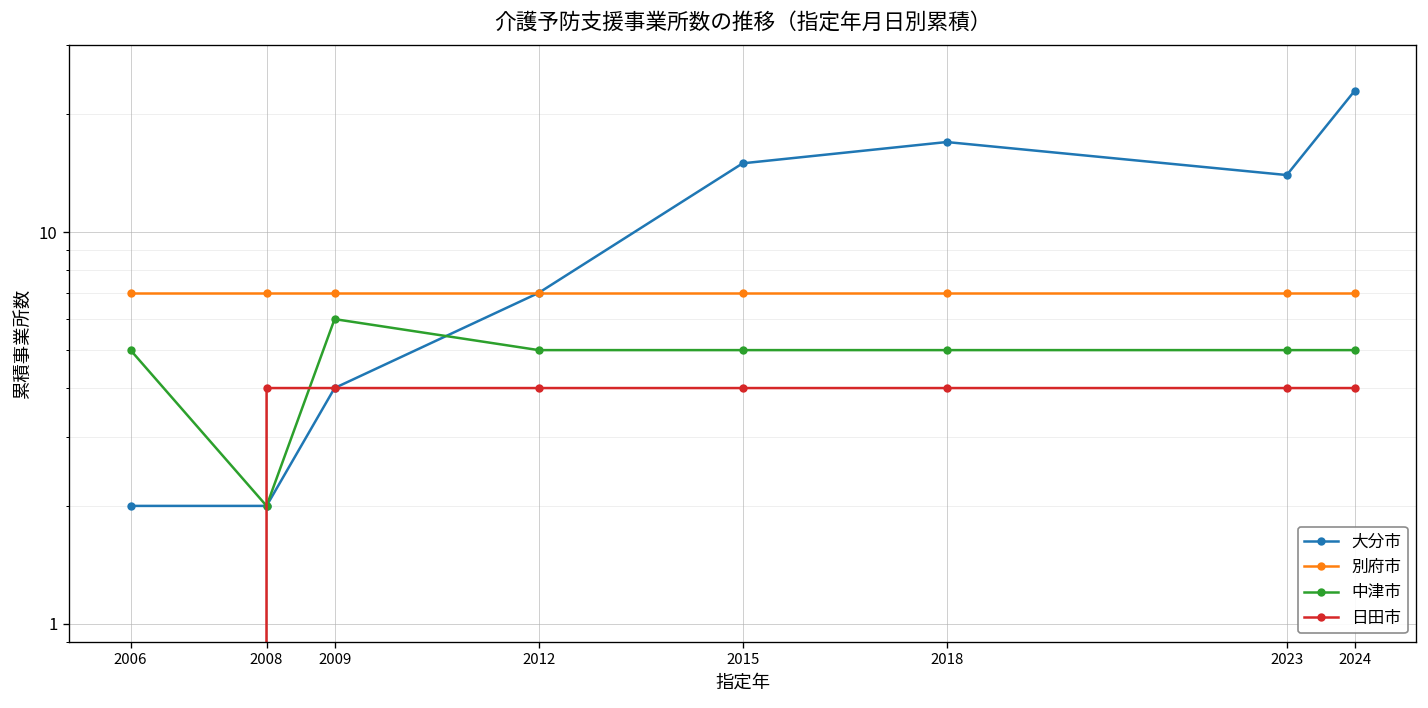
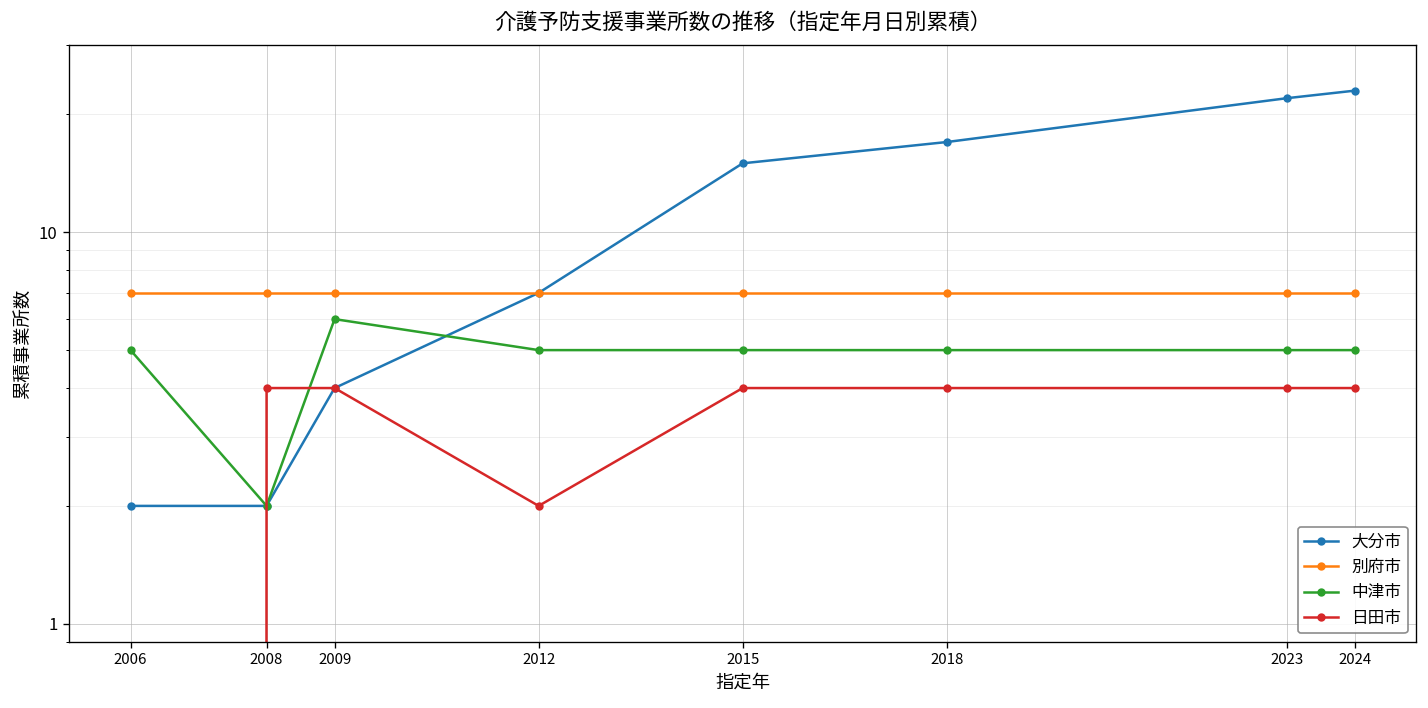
  {
    "大分市": {
      "2006": 2,
      "2015": 15,
      "2018": 17,
-     "2023": 14,
+     "2023": 22,
      "2024": 23
    },
    "別府市": {
      "2006": 7,
      "2008": 7,
      "2009": 7,
      "2015": 7,
      "2018": 7,
      "2023": 7,
      "2024": 7
    },
    "中津市": {
      "2006": 5,
      "2009": 6,
      "2012": 5,
      "2015": 5,
      "2018": 5,
      "2023": 5,
      "2024": 5
    },
    "日田市": {
      "2008": 4,
-     "2012": 4,
+     "2012": 2,
      "2015": 4,
      "2018": 4,
      "2023": 4,
      "2024": 4
    }
  }
